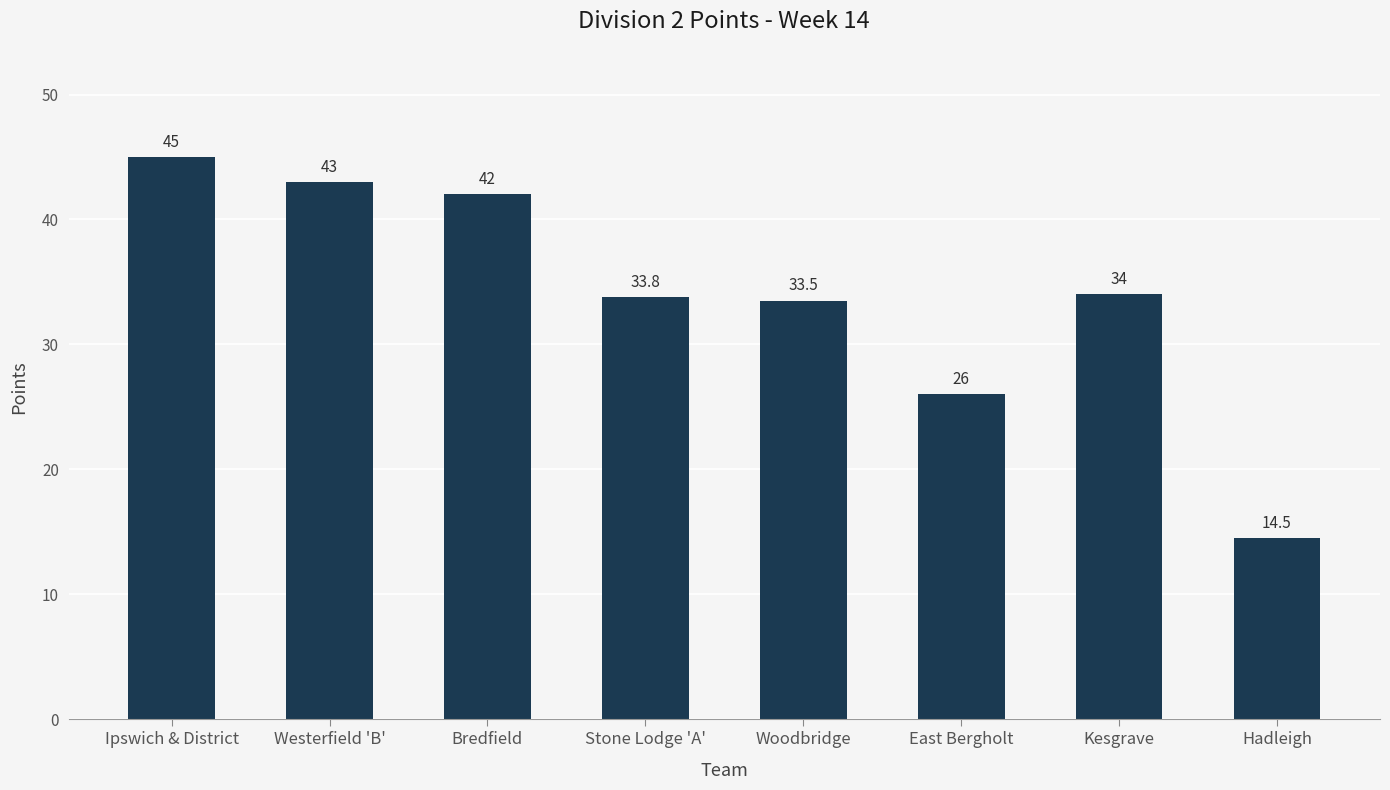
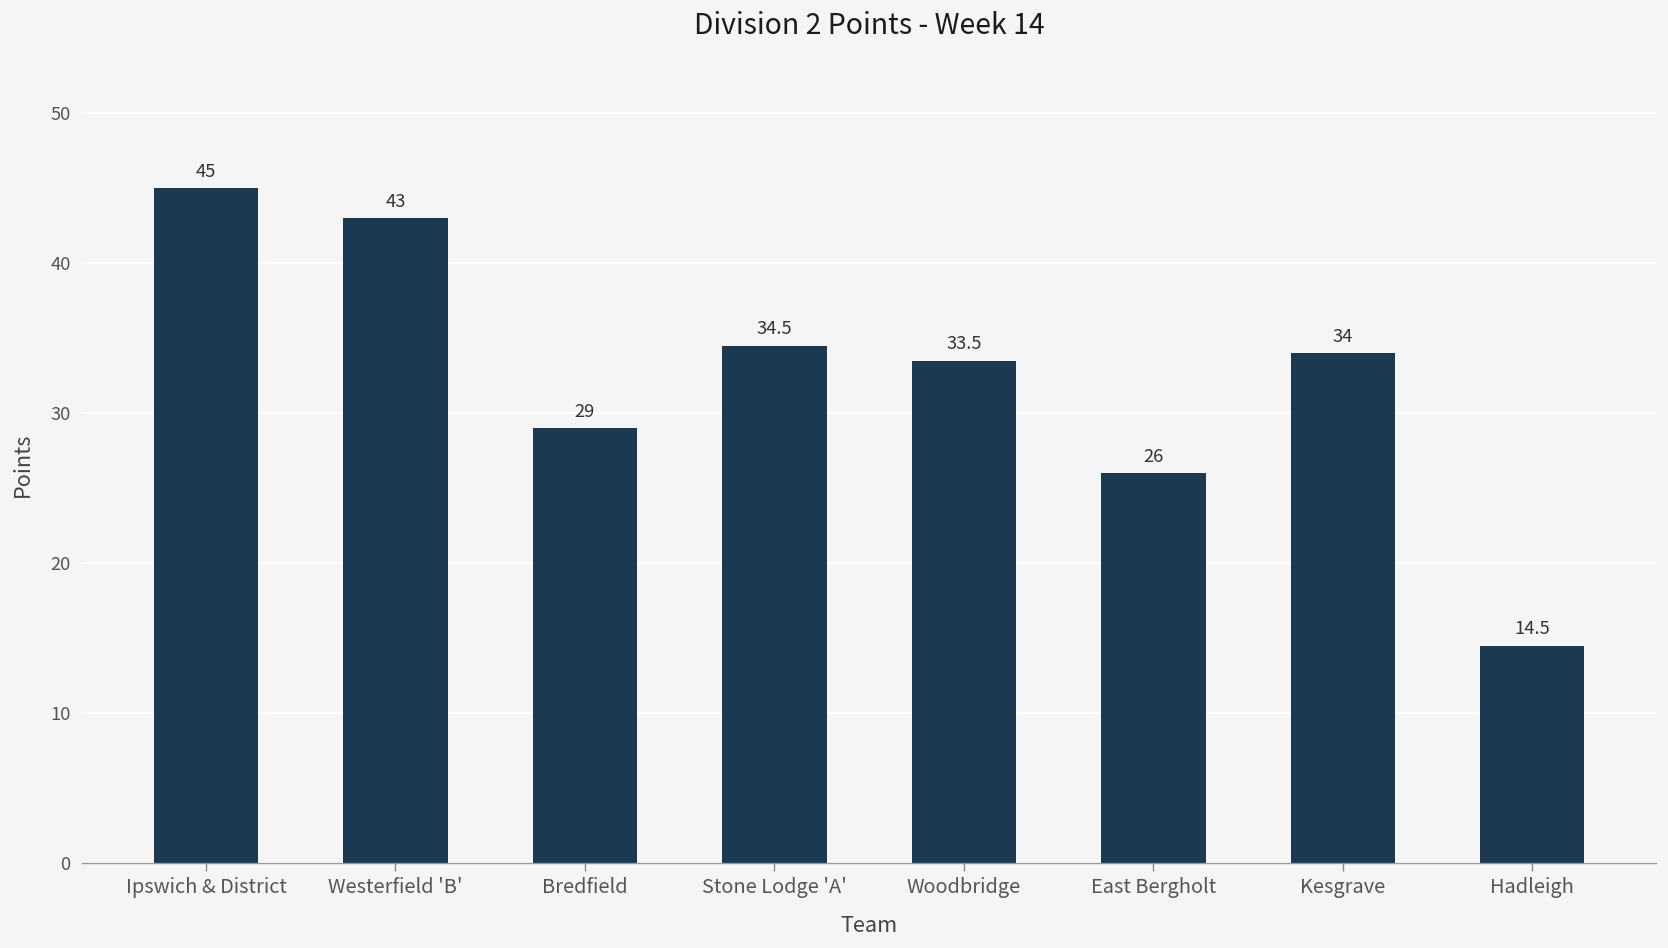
  {
    "Ipswich & District": 45,
    "Westerfield 'B'": 43,
-   "Bredfield": 42,
-   "Stone Lodge 'A'": 33.8,
+   "Bredfield": 29,
+   "Stone Lodge 'A'": 34.5,
    "Woodbridge": 33.5,
    "East Bergholt": 26,
    "Kesgrave": 34,
    "Hadleigh": 14.5
  }
